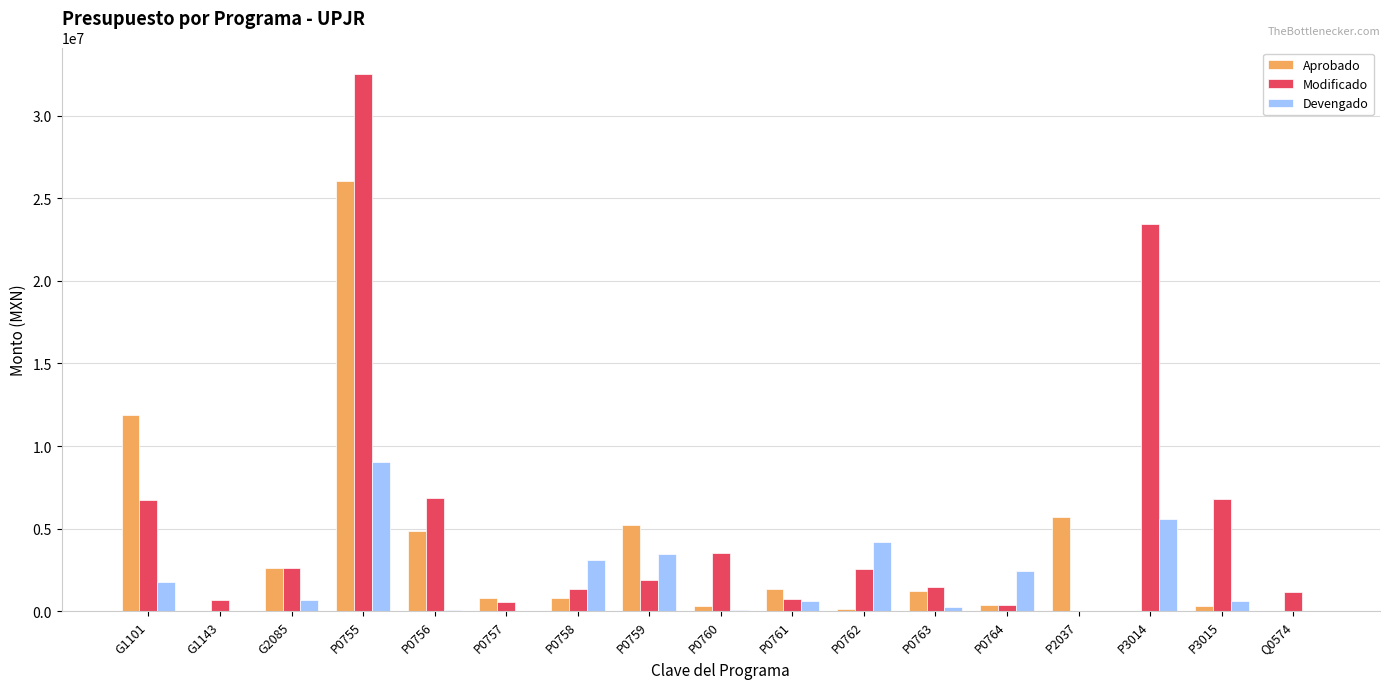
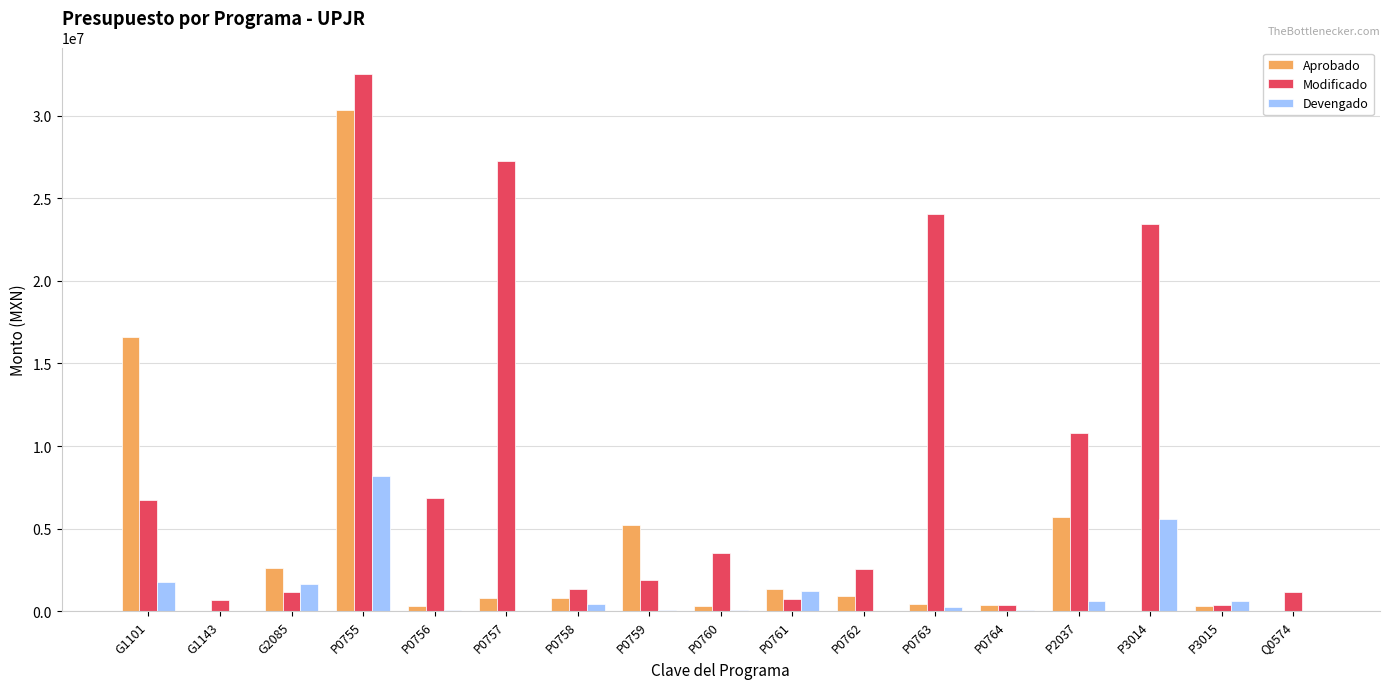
  {
    "Aprobado": {
-     "G1101": 11900000,
+     "G1101": 16600000,
      "G1143": 0,
      "G2085": 2600000,
-     "P0755": 26000000,
-     "P0756": 4900000,
+     "P0755": 30400000,
+     "P0756": 300000,
      "P0757": 800000,
      "P0758": 800000,
      "P0759": 5200000,
      "P0760": 300000,
      "P0761": 1300000,
-     "P0762": 200000,
-     "P0763": 1200000,
+     "P0762": 900000,
+     "P0763": 400000,
      "P0764": 400000,
      "P2037": 5700000,
      "P3014": 0,
      "P3015": 300000,
      "Q0574": 0
    },
    "Modificado": {
      "G1101": 6700000,
      "G1143": 700000,
-     "G2085": 2600000,
+     "G2085": 1200000,
      "P0755": 32500000,
      "P0756": 6900000,
-     "P0757": 600000,
+     "P0757": 27200000,
      "P0758": 1300000,
      "P0759": 1900000,
      "P0760": 3500000,
      "P0761": 700000,
      "P0762": 2600000,
-     "P0763": 1500000,
+     "P0763": 24100000,
      "P0764": 400000,
-     "P2037": 0,
+     "P2037": 10800000,
      "P3014": 23400000,
-     "P3015": 6800000,
+     "P3015": 400000,
      "Q0574": 1200000
    },
    "Devengado": {
      "G1101": 1800000,
      "G1143": 0,
-     "G2085": 700000,
-     "P0755": 9000000,
+     "G2085": 1600000,
+     "P0755": 8200000,
      "P0757": 0,
-     "P0758": 3100000,
-     "P0759": 3500000,
-     "P0761": 600000,
-     "P0762": 4200000,
+     "P0758": 400000,
+     "P0759": 100000,
+     "P0761": 1200000,
+     "P0762": 0,
      "P0763": 200000,
-     "P0764": 2400000,
-     "P2037": 0,
+     "P0764": 100000,
+     "P2037": 600000,
      "P3014": 5600000,
      "P3015": 600000,
      "Q0574": 0
    }
  }
